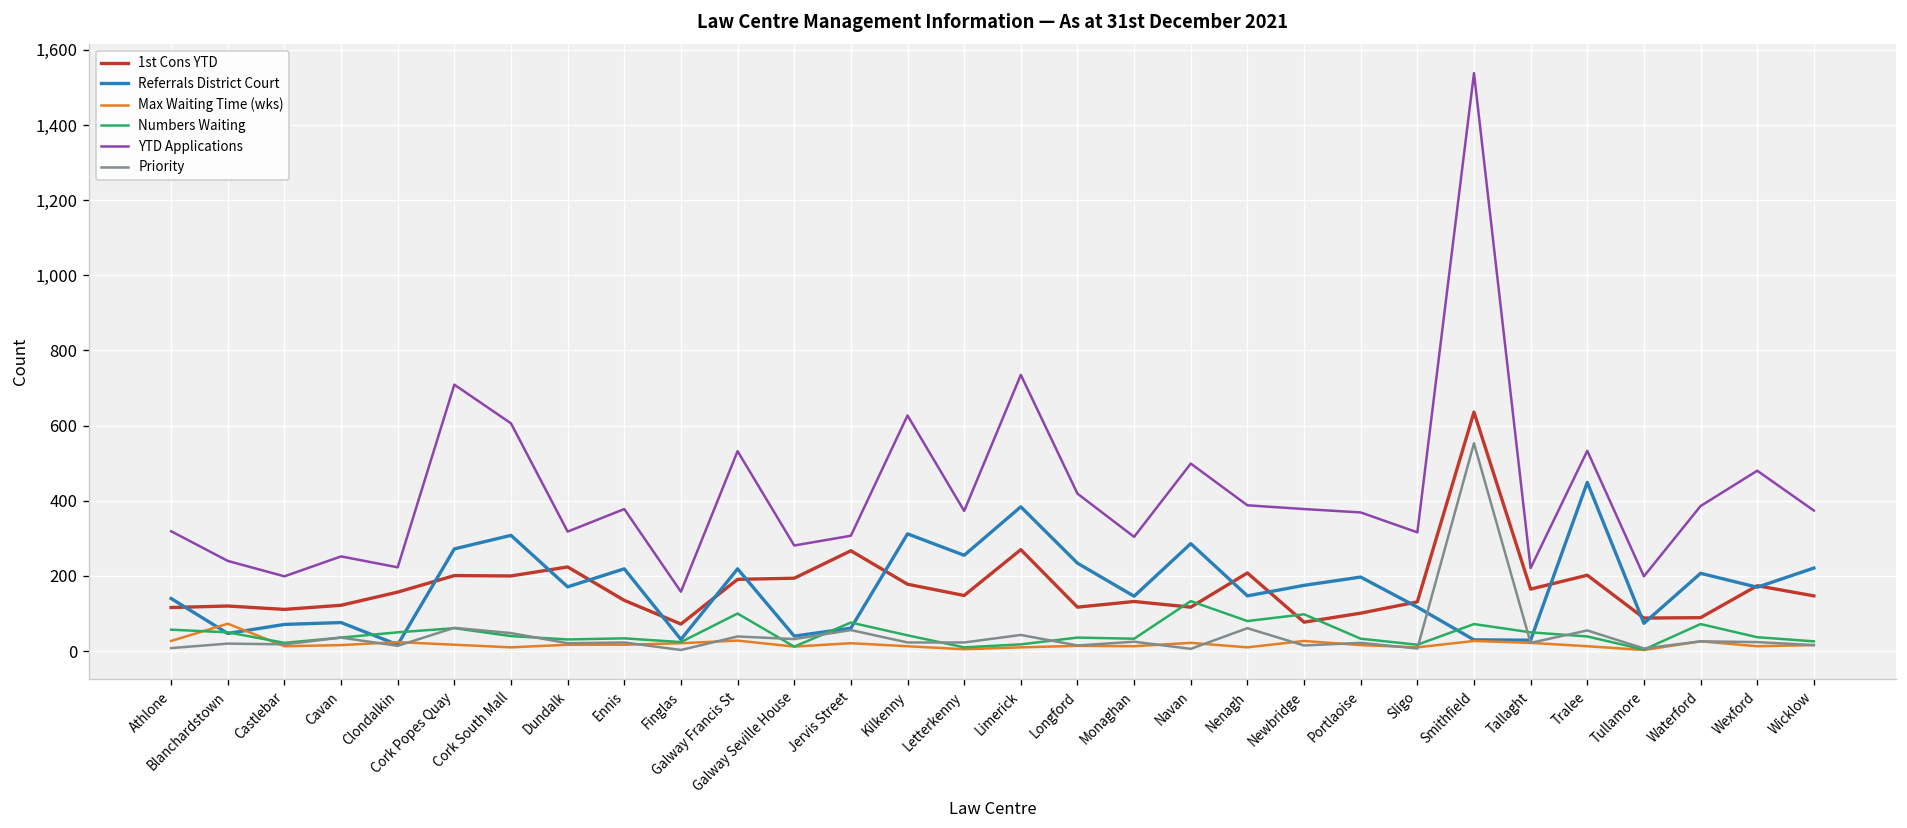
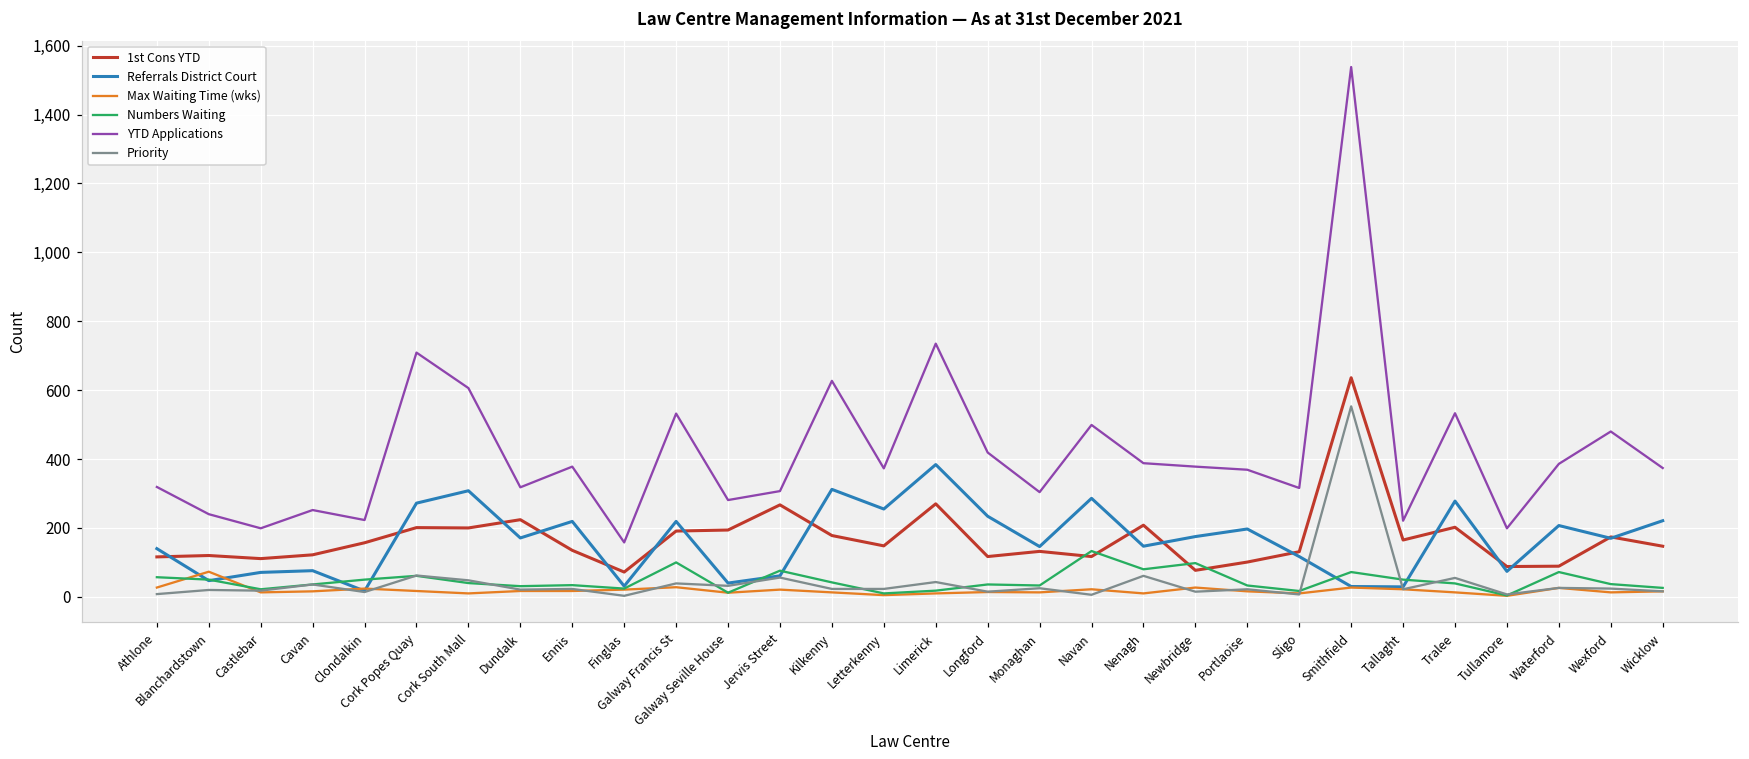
  {
    "1st Cons YTD": {
      "Athlone": "120",
      "Blanchardstown": "120",
      "Castlebar": "110",
      "Cavan": "120",
      "Clondalkin": "160",
      "Cork Popes Quay": "200",
      "Cork South Mall": "200",
      "Dundalk": "220",
      "Ennis": "140",
      "Finglas": "70",
      "Galway Francis St": "190",
      "Galway Seville House": "190",
      "Jervis Street": "270",
      "Kilkenny": "180",
      "Letterkenny": "150",
      "Limerick": "270",
      "Longford": "120",
      "Monaghan": "130",
      "Navan": "120",
      "Nenagh": "210",
      "Newbridge": "80",
      "Portlaoise": "100",
      "Sligo": "130",
      "Smithfield": "640",
      "Tallaght": "170",
      "Tralee": "200",
      "Tullamore": "90",
      "Waterford": "90",
      "Wicklow": "150"
    },
    "Referrals District Court": {
      "Athlone": "140",
      "Castlebar": "70",
      "Cavan": "80",
      "Cork Popes Quay": "270",
      "Cork South Mall": "310",
      "Dundalk": "170",
      "Ennis": "220",
      "Galway Francis St": "220",
      "Kilkenny": "310",
      "Letterkenny": "260",
      "Limerick": "380",
      "Longford": "230",
      "Monaghan": "150",
      "Navan": "290",
      "Nenagh": "150",
      "Newbridge": "180",
      "Portlaoise": "200",
      "Sligo": "120",
-     "Tralee": "450",
+     "Tralee": "280",
      "Tullamore": "70",
      "Waterford": "210",
      "Wicklow": "220"
    },
    "Max Waiting Time (wks)": {
      "Athlone": "30",
      "Blanchardstown": "70",
      "Cavan": "20",
      "Cork Popes Quay": "20",
      "Cork South Mall": "10",
      "Galway Francis St": "30",
      "Jervis Street": "20",
      "Kilkenny": "10",
      "Monaghan": "10",
      "Navan": "20",
      "Nenagh": "10",
      "Newbridge": "30",
      "Tralee": "10",
      "Wexford": "10"
    },
    "Numbers Waiting": {
      "Athlone": "60",
      "Clondalkin": "50",
      "Dundalk": "30",
      "Ennis": "30",
      "Galway Francis St": "100",
      "Jervis Street": "80",
      "Kilkenny": "40",
      "Longford": "40",
      "Navan": "130",
      "Nenagh": "80",
      "Newbridge": "100",
      "Portlaoise": "30",
      "Smithfield": "70",
      "Tallaght": "50",
      "Tralee": "40",
      "Waterford": "70",
      "Wexford": "40",
      "Wicklow": "30"
    },
    "YTD Applications": {
      "Athlone": "320",
      "Blanchardstown": "240",
      "Castlebar": "200",
      "Cavan": "250",
      "Clondalkin": "220",
      "Cork Popes Quay": "710",
      "Cork South Mall": "610",
      "Dundalk": "320",
      "Ennis": "380",
      "Finglas": "160",
      "Galway Francis St": "530",
      "Galway Seville House": "280",
      "Jervis Street": "310",
      "Kilkenny": "630",
      "Letterkenny": "370",
      "Limerick": "740",
      "Longford": "420",
      "Monaghan": "300",
      "Navan": "500",
      "Nenagh": "390",
      "Newbridge": "380",
      "Portlaoise": "370",
      "Sligo": "320",
      "Smithfield": "1,540",
      "Tallaght": "220",
      "Tralee": "530",
      "Tullamore": "200",
      "Waterford": "390",
      "Wexford": "480",
      "Wicklow": "370"
    },
    "Priority": {
      "Athlone": "10",
      "Blanchardstown": "20",
      "Finglas": "0",
      "Galway Francis St": "40",
      "Kilkenny": "20",
      "Letterkenny": "20",
      "Limerick": "40",
      "Navan": "10",
      "Nenagh": "60",
      "Newbridge": "20",
      "Smithfield": "550",
      "Tralee": "60",
      "Wexford": "20"
    }
  }
